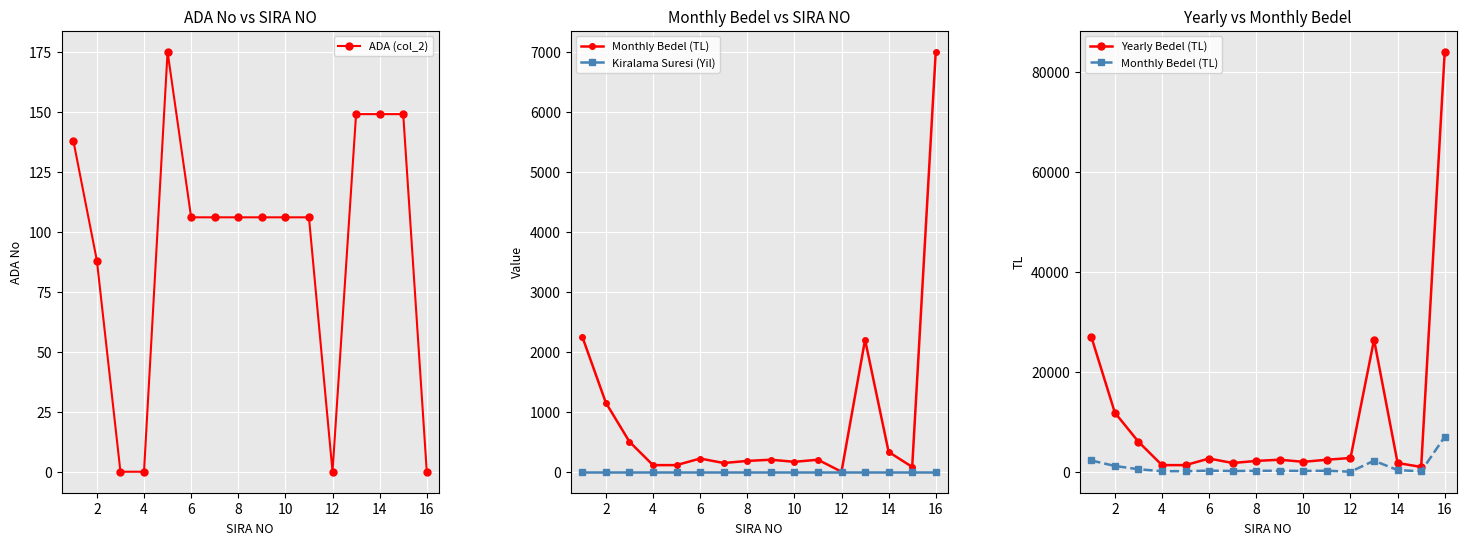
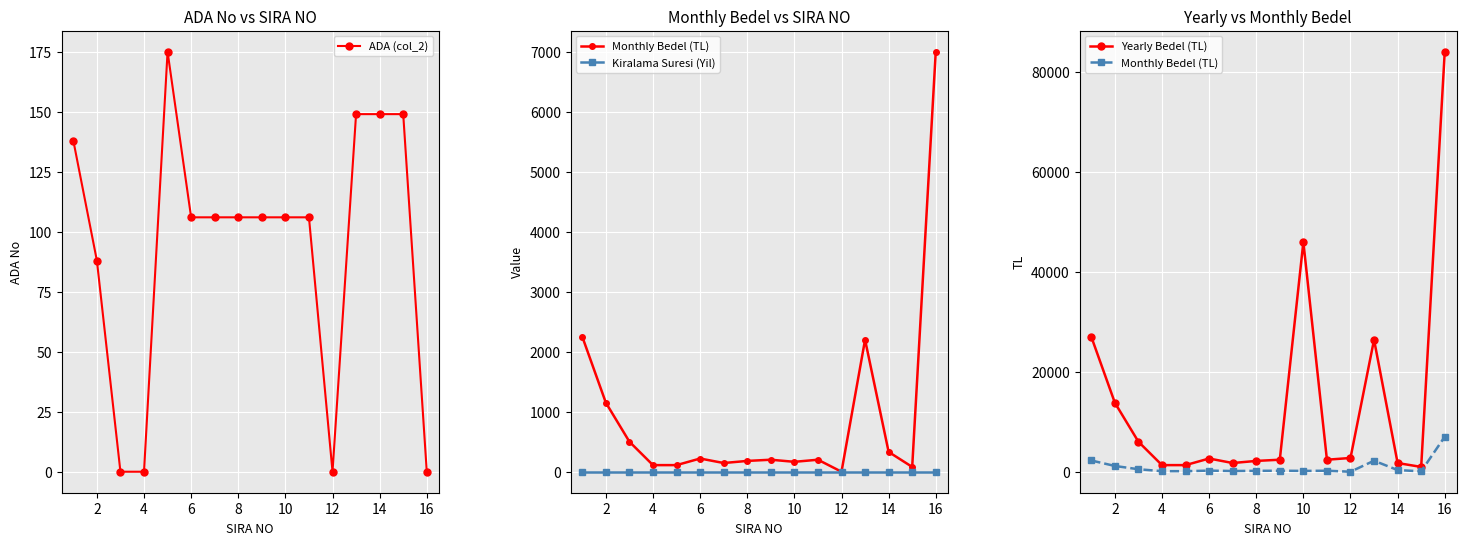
  {
    "ADA No vs SIRA NO": {
      "2": 88,
      "4": 0,
      "6": 106,
      "8": 106,
      "10": 106,
      "12": 0,
      "14": 149,
      "16": 0
    },
    "Monthly Bedel vs SIRA NO": {
      "Kiralama Suresi (Yil)": {
        "2": 0,
        "4": 0,
        "6": 0,
        "8": 0,
        "10": 0,
        "14": 0,
        "16": 0
      }
    },
    "Yearly vs Monthly Bedel": {
      "Yearly Bedel (TL)": {
-       "2": 12000,
+       "2": 14000,
        "4": 1000,
        "6": 3000,
        "8": 2000,
-       "10": 2000,
+       "10": 46000,
        "12": 3000,
        "14": 2000,
        "16": 84000
      },
      "Monthly Bedel (TL)": {
        "2": 1000,
        "4": 0,
        "6": 0,
        "8": 0,
        "10": 0,
        "12": 0,
        "14": 0,
        "16": 7000
      }
    }
  }
